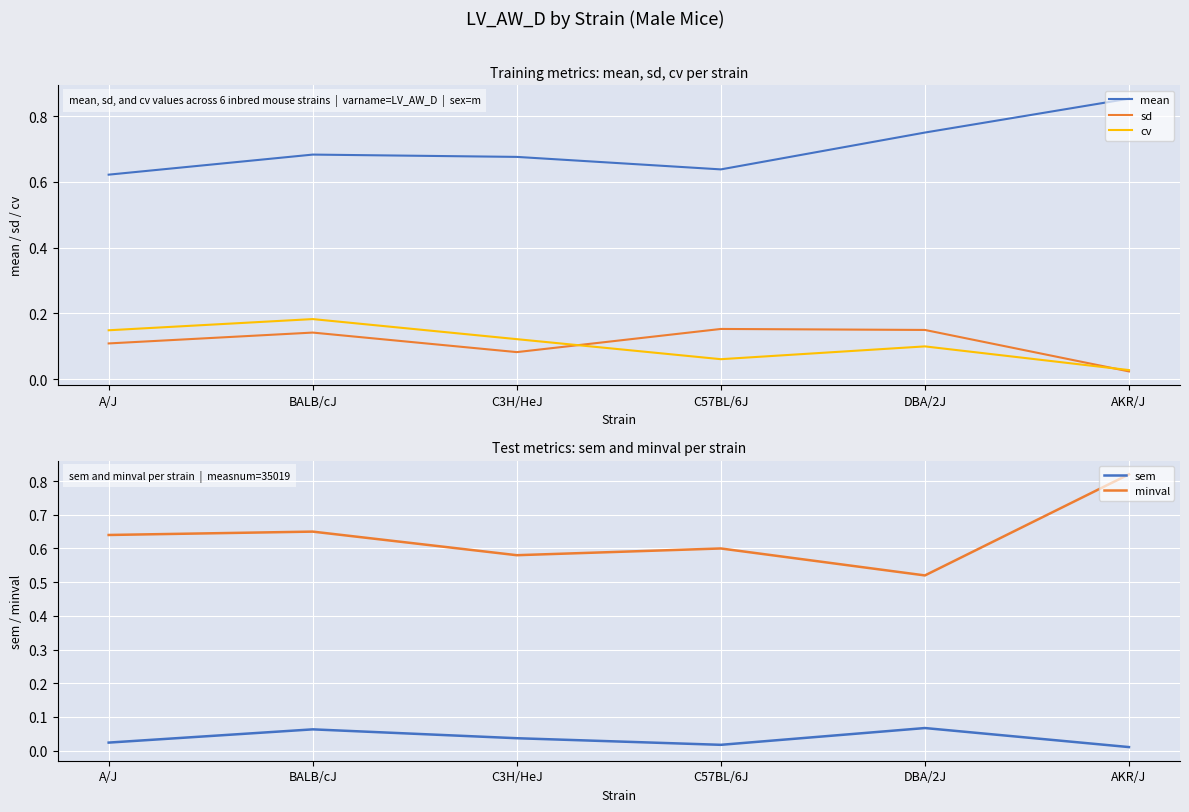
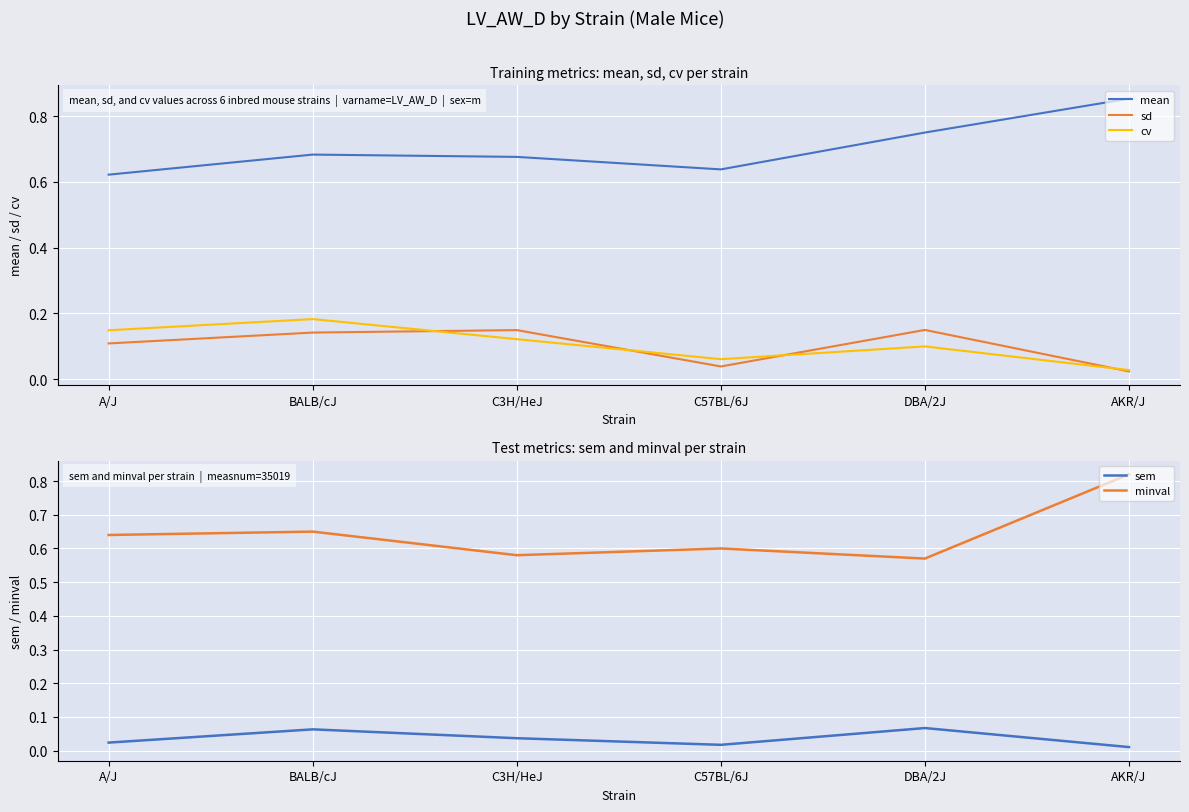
  {
    "Training metrics: mean, sd, cv per strain": {
      "mean": {
        "A/J": 0.62,
        "BALB/cJ": 0.68,
        "C3H/HeJ": 0.68,
        "C57BL/6J": 0.64,
        "DBA/2J": 0.75
      },
      "sd": {
        "A/J": 0.11,
        "BALB/cJ": 0.14,
-       "C3H/HeJ": 0.08,
-       "C57BL/6J": 0.15,
+       "C3H/HeJ": 0.15,
+       "C57BL/6J": 0.04,
        "DBA/2J": 0.15
      },
      "cv": {
        "A/J": 0.15,
        "BALB/cJ": 0.18,
        "C3H/HeJ": 0.12,
        "C57BL/6J": 0.06,
        "DBA/2J": 0.10
      }
    },
    "Test metrics: sem and minval per strain": {
      "sem": {
        "A/J": 0.02,
        "BALB/cJ": 0.06,
        "C3H/HeJ": 0.04,
        "C57BL/6J": 0.02,
        "DBA/2J": 0.07,
        "AKR/J": 0.01
      },
      "minval": {
        "A/J": 0.64,
        "BALB/cJ": 0.65,
        "C3H/HeJ": 0.58,
        "C57BL/6J": 0.60,
-       "DBA/2J": 0.52
+       "DBA/2J": 0.57
      }
    }
  }
